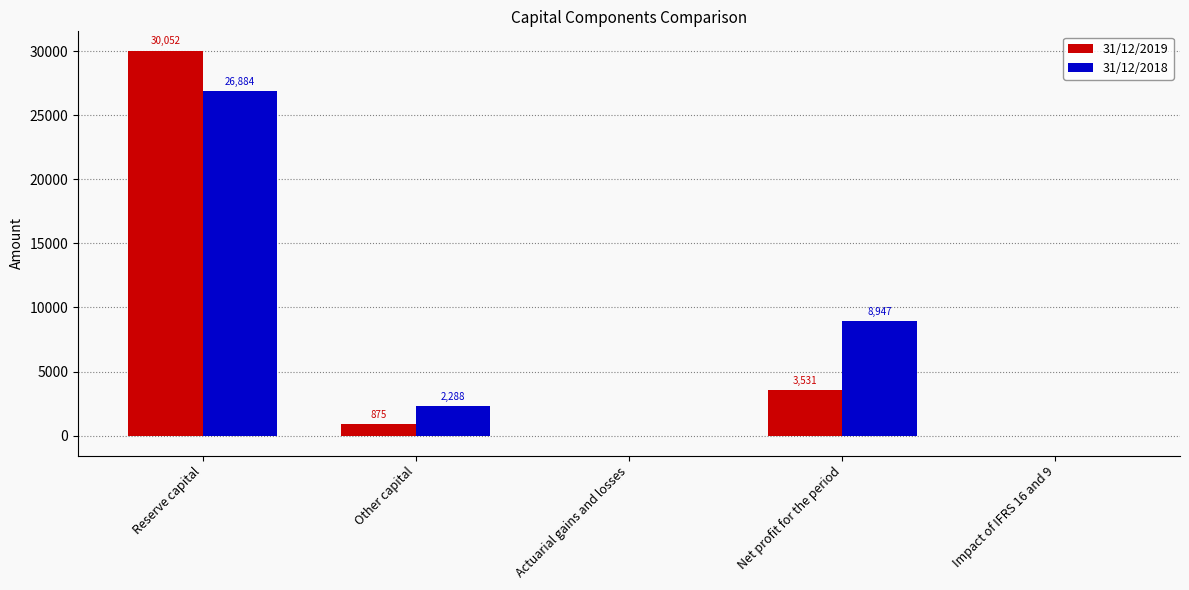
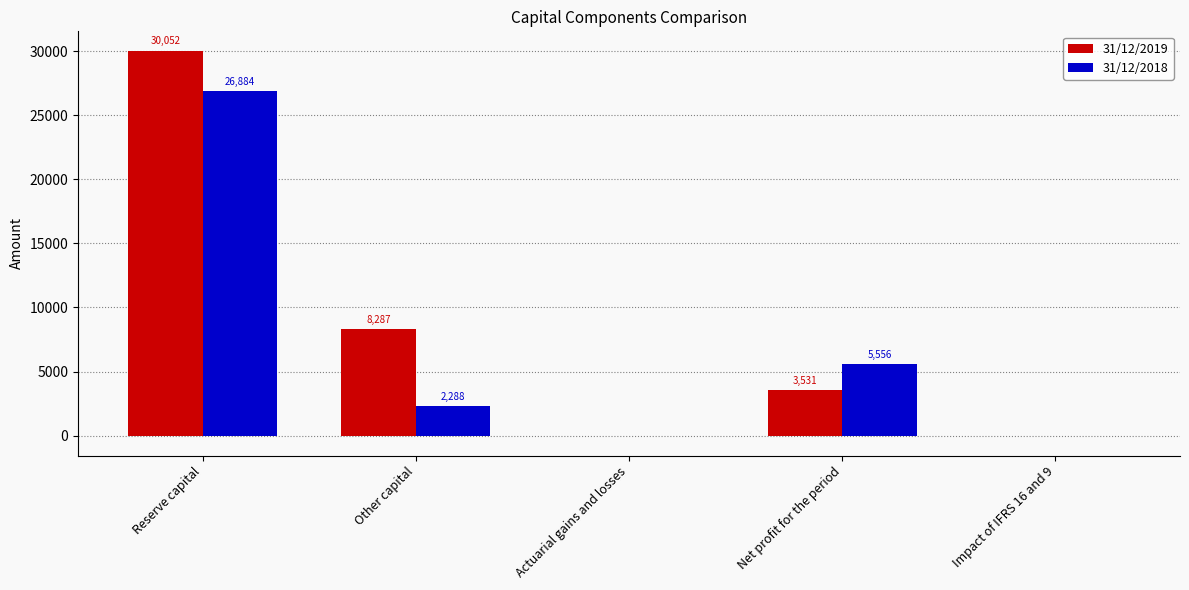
  {
    "31/12/2019": {
      "Reserve capital": "30,052",
-     "Other capital": "875",
+     "Other capital": "8,287",
      "Net profit for the period": "3,531"
    },
    "31/12/2018": {
      "Reserve capital": "26,884",
      "Other capital": "2,288",
-     "Net profit for the period": "8,947"
+     "Net profit for the period": "5,556"
    }
  }
